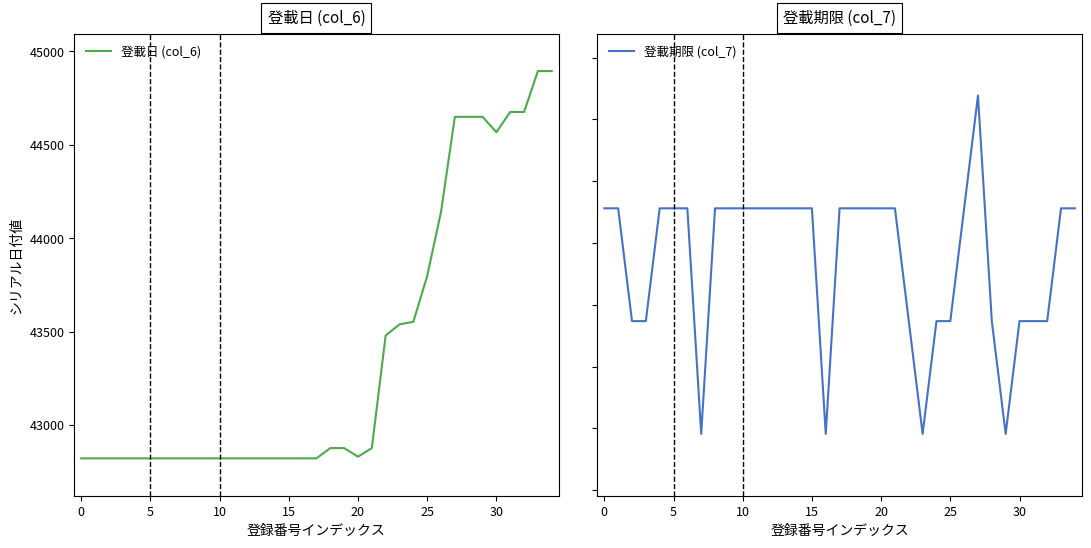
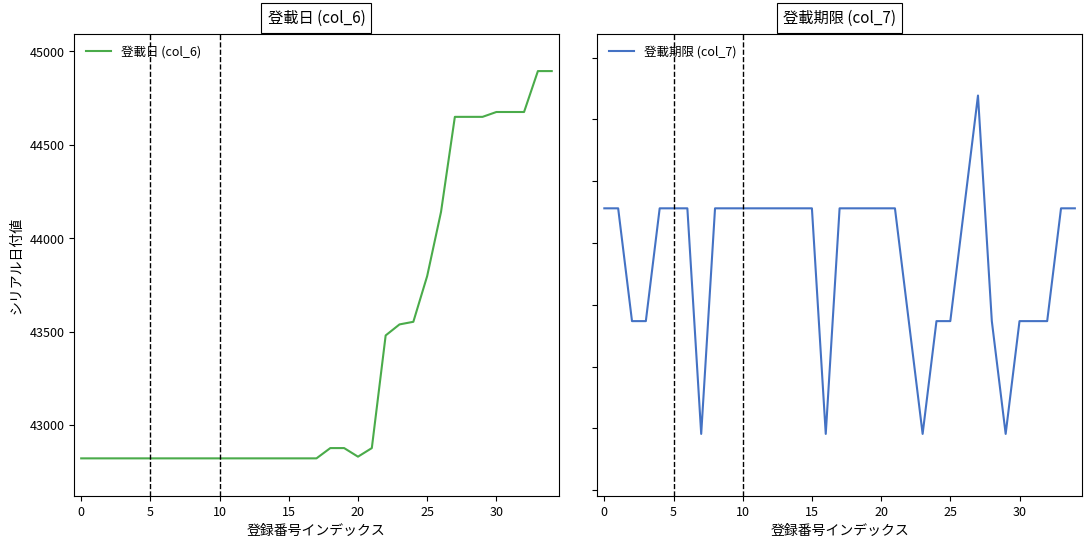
  {
    "登載日 (col_6)": {
      "0": 42820,
      "5": 42820,
      "10": 42820,
      "15": 42820,
      "20": 42830,
      "25": 43800,
-     "30": 44570
+     "30": 44680
    }
  }
